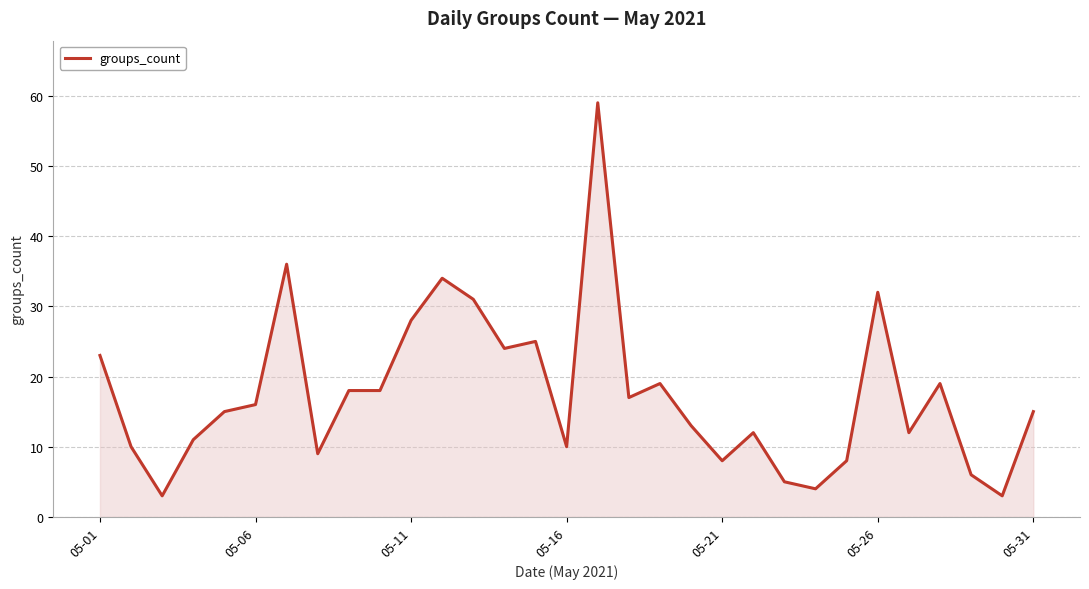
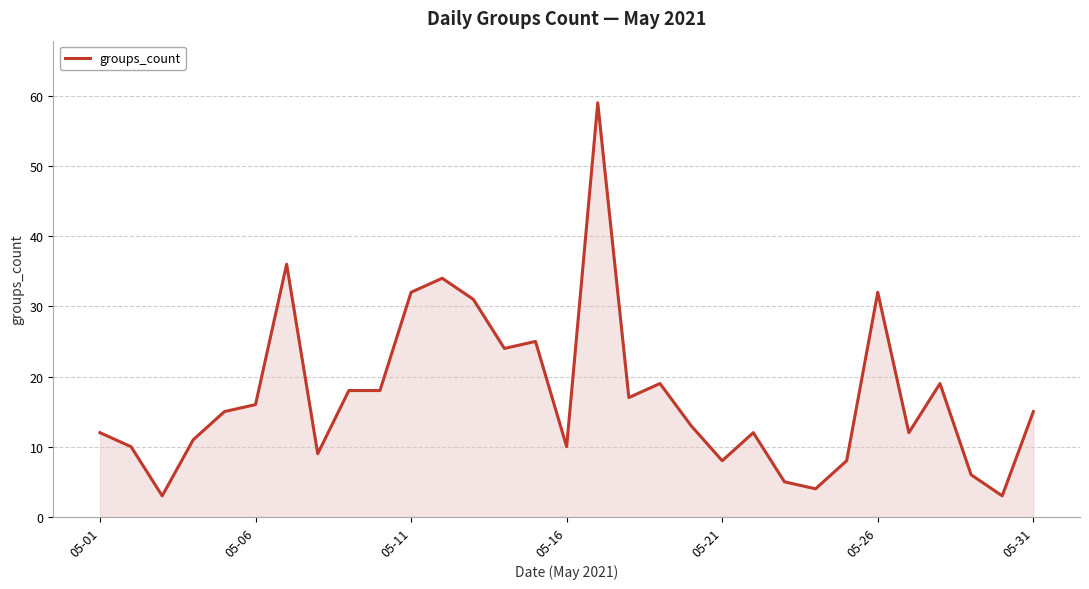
  {
-   "05-01": 23,
+   "05-01": 12,
    "05-06": 16,
-   "05-11": 28,
+   "05-11": 32,
    "05-16": 10,
    "05-21": 8,
    "05-26": 32,
    "05-31": 15
  }
